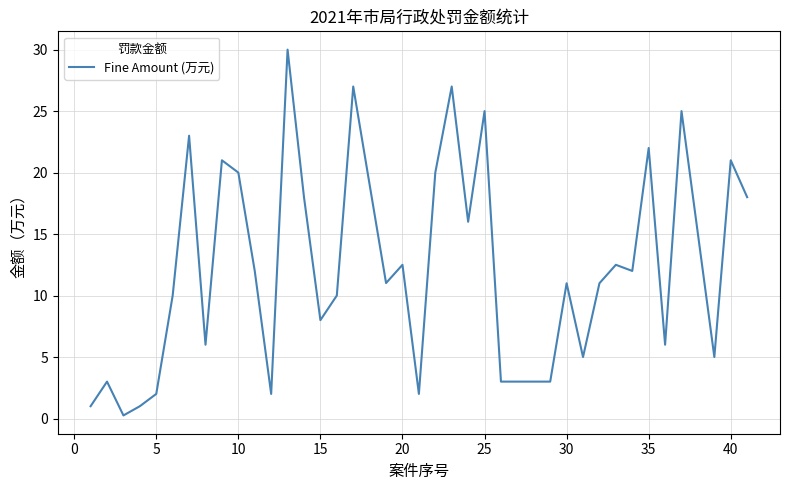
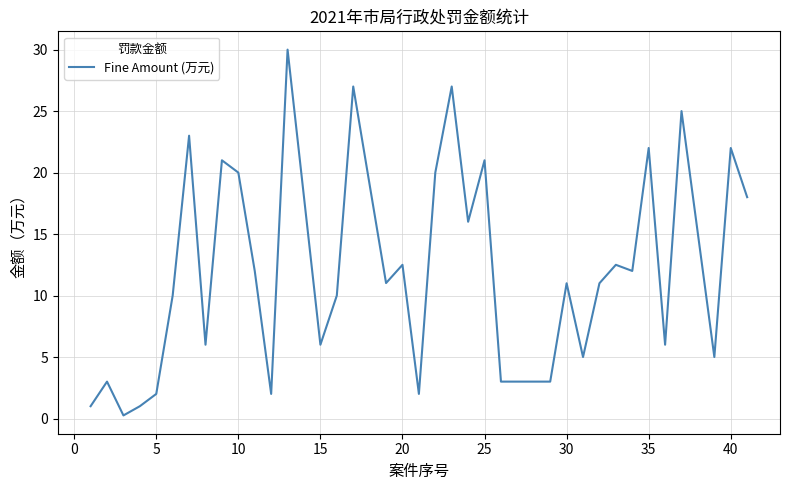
  {
    "5": 2,
    "10": 20,
-   "15": 8,
+   "15": 6,
    "20": 12.5,
-   "25": 25,
+   "25": 21,
    "30": 11,
    "35": 22,
-   "40": 21
+   "40": 22
  }
